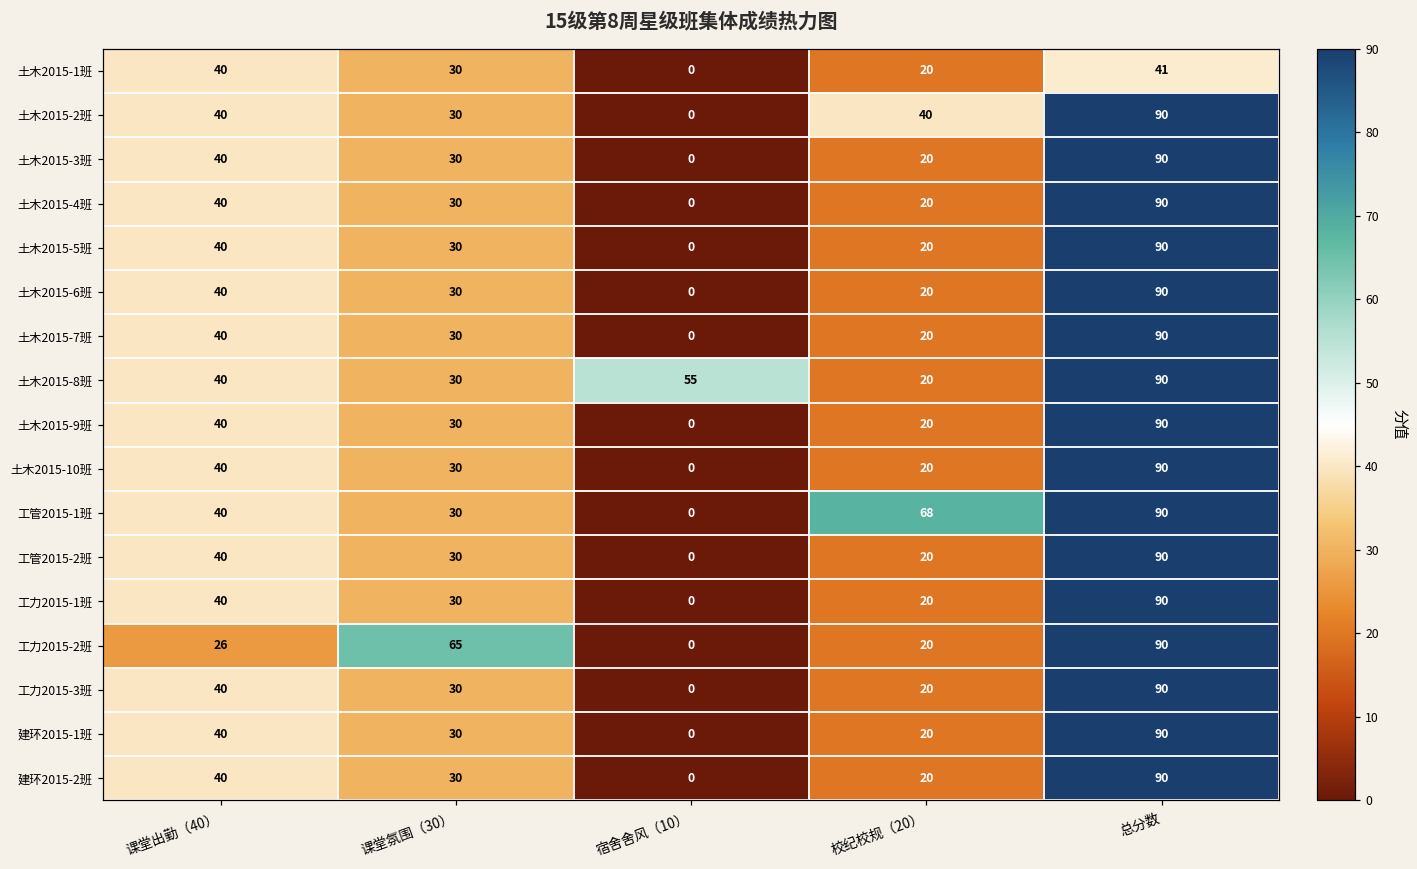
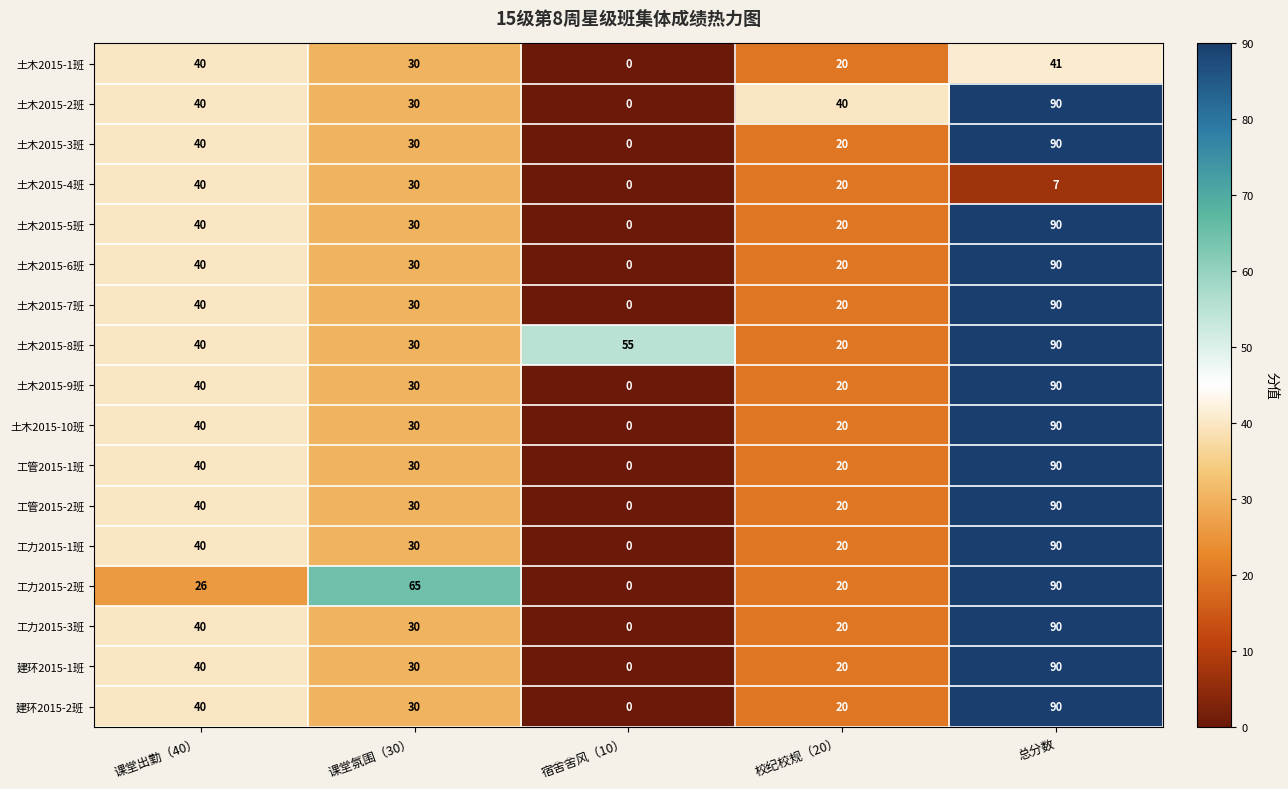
  {
    "土木2015-1班": {
      "课堂出勤（40）": 40,
      "课堂氛围（30）": 30,
      "宿舍舍风（10）": 0,
      "校纪校规（20）": 20,
      "总分数": 41
    },
    "土木2015-2班": {
      "课堂出勤（40）": 40,
      "课堂氛围（30）": 30,
      "宿舍舍风（10）": 0,
      "校纪校规（20）": 40,
      "总分数": 90
    },
    "土木2015-3班": {
      "课堂出勤（40）": 40,
      "课堂氛围（30）": 30,
      "宿舍舍风（10）": 0,
      "校纪校规（20）": 20,
      "总分数": 90
    },
    "土木2015-4班": {
      "课堂出勤（40）": 40,
      "课堂氛围（30）": 30,
      "宿舍舍风（10）": 0,
      "校纪校规（20）": 20,
-     "总分数": 90
+     "总分数": 7
    },
    "土木2015-5班": {
      "课堂出勤（40）": 40,
      "课堂氛围（30）": 30,
      "宿舍舍风（10）": 0,
      "校纪校规（20）": 20,
      "总分数": 90
    },
    "土木2015-6班": {
      "课堂出勤（40）": 40,
      "课堂氛围（30）": 30,
      "宿舍舍风（10）": 0,
      "校纪校规（20）": 20,
      "总分数": 90
    },
    "土木2015-7班": {
      "课堂出勤（40）": 40,
      "课堂氛围（30）": 30,
      "宿舍舍风（10）": 0,
      "校纪校规（20）": 20,
      "总分数": 90
    },
    "土木2015-8班": {
      "课堂出勤（40）": 40,
      "课堂氛围（30）": 30,
      "宿舍舍风（10）": 55,
      "校纪校规（20）": 20,
      "总分数": 90
    },
    "土木2015-9班": {
      "课堂出勤（40）": 40,
      "课堂氛围（30）": 30,
      "宿舍舍风（10）": 0,
      "校纪校规（20）": 20,
      "总分数": 90
    },
    "土木2015-10班": {
      "课堂出勤（40）": 40,
      "课堂氛围（30）": 30,
      "宿舍舍风（10）": 0,
      "校纪校规（20）": 20,
      "总分数": 90
    },
    "工管2015-1班": {
      "课堂出勤（40）": 40,
      "课堂氛围（30）": 30,
      "宿舍舍风（10）": 0,
-     "校纪校规（20）": 68,
+     "校纪校规（20）": 20,
      "总分数": 90
    },
    "工管2015-2班": {
      "课堂出勤（40）": 40,
      "课堂氛围（30）": 30,
      "宿舍舍风（10）": 0,
      "校纪校规（20）": 20,
      "总分数": 90
    },
    "工力2015-1班": {
      "课堂出勤（40）": 40,
      "课堂氛围（30）": 30,
      "宿舍舍风（10）": 0,
      "校纪校规（20）": 20,
      "总分数": 90
    },
    "工力2015-2班": {
      "课堂出勤（40）": 26,
      "课堂氛围（30）": 65,
      "宿舍舍风（10）": 0,
      "校纪校规（20）": 20,
      "总分数": 90
    },
    "工力2015-3班": {
      "课堂出勤（40）": 40,
      "课堂氛围（30）": 30,
      "宿舍舍风（10）": 0,
      "校纪校规（20）": 20,
      "总分数": 90
    },
    "建环2015-1班": {
      "课堂出勤（40）": 40,
      "课堂氛围（30）": 30,
      "宿舍舍风（10）": 0,
      "校纪校规（20）": 20,
      "总分数": 90
    },
    "建环2015-2班": {
      "课堂出勤（40）": 40,
      "课堂氛围（30）": 30,
      "宿舍舍风（10）": 0,
      "校纪校规（20）": 20,
      "总分数": 90
    }
  }
